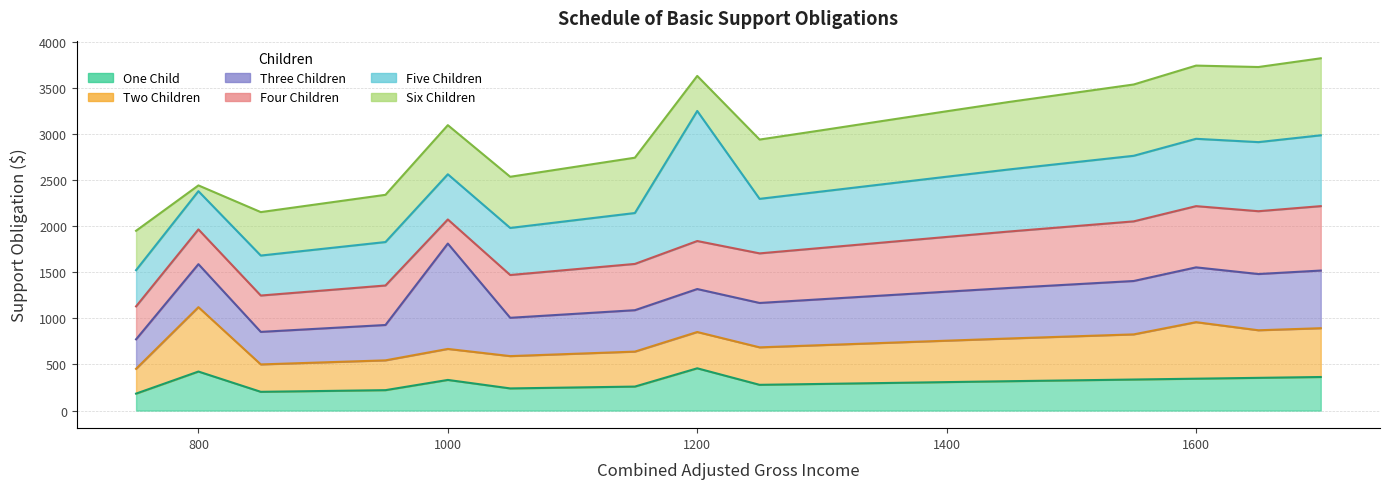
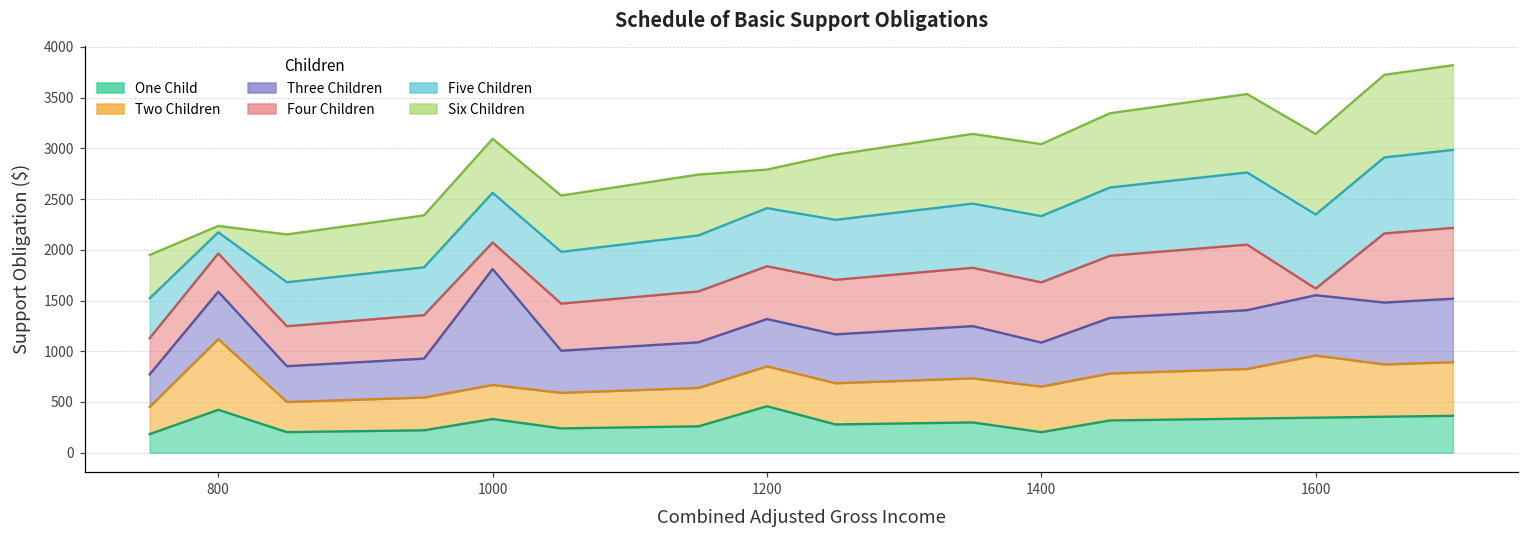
  {
    "One Child": {
      "800": 400,
      "1000": 300,
      "1200": 500,
-     "1400": 300,
+     "1400": 200,
      "1600": 300
    },
    "Two Children": {
      "800": 700,
      "1000": 300,
      "1200": 400,
      "1400": 400,
      "1600": 600
    },
    "Three Children": {
      "800": 500,
      "1000": 1100,
      "1200": 500,
-     "1400": 500,
+     "1400": 400,
      "1600": 600
    },
    "Four Children": {
      "800": 400,
      "1000": 300,
      "1200": 500,
      "1400": 600,
-     "1600": 700
+     "1600": 100
    },
    "Five Children": {
-     "800": 400,
+     "800": 200,
      "1000": 500,
-     "1200": 1400,
+     "1200": 600,
      "1400": 700,
      "1600": 700
    },
    "Six Children": {
      "800": 100,
      "1000": 500,
      "1200": 400,
      "1400": 700,
      "1600": 800
    }
  }
